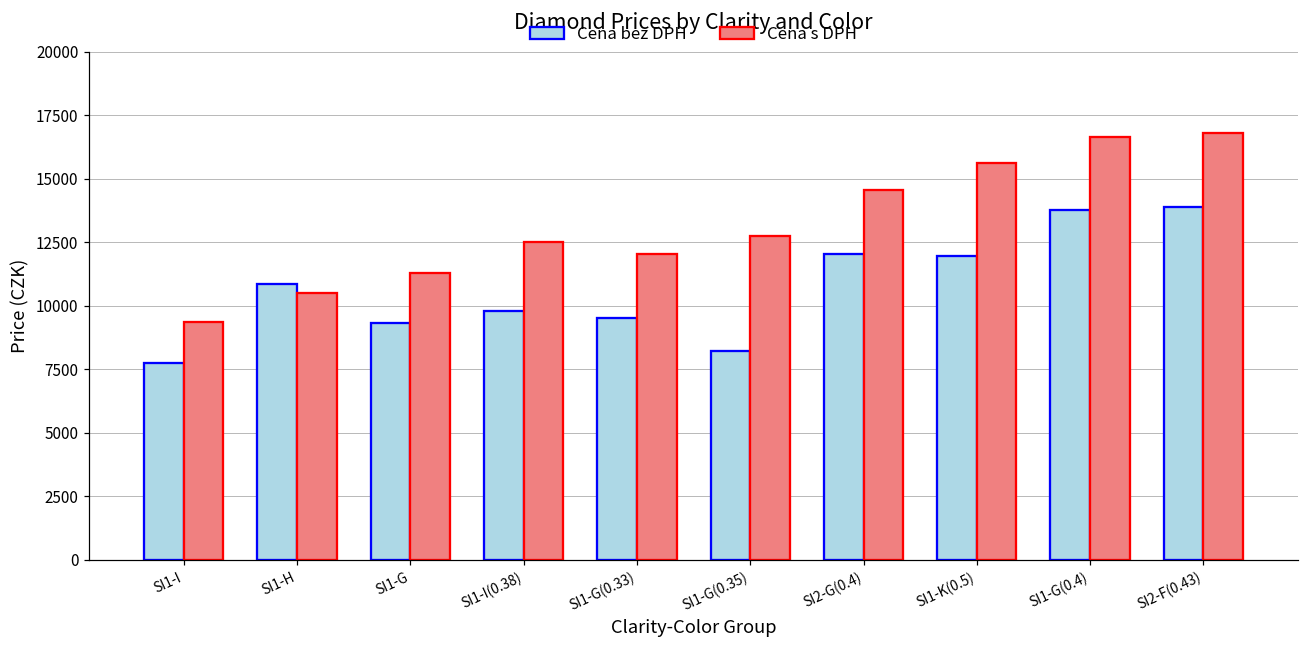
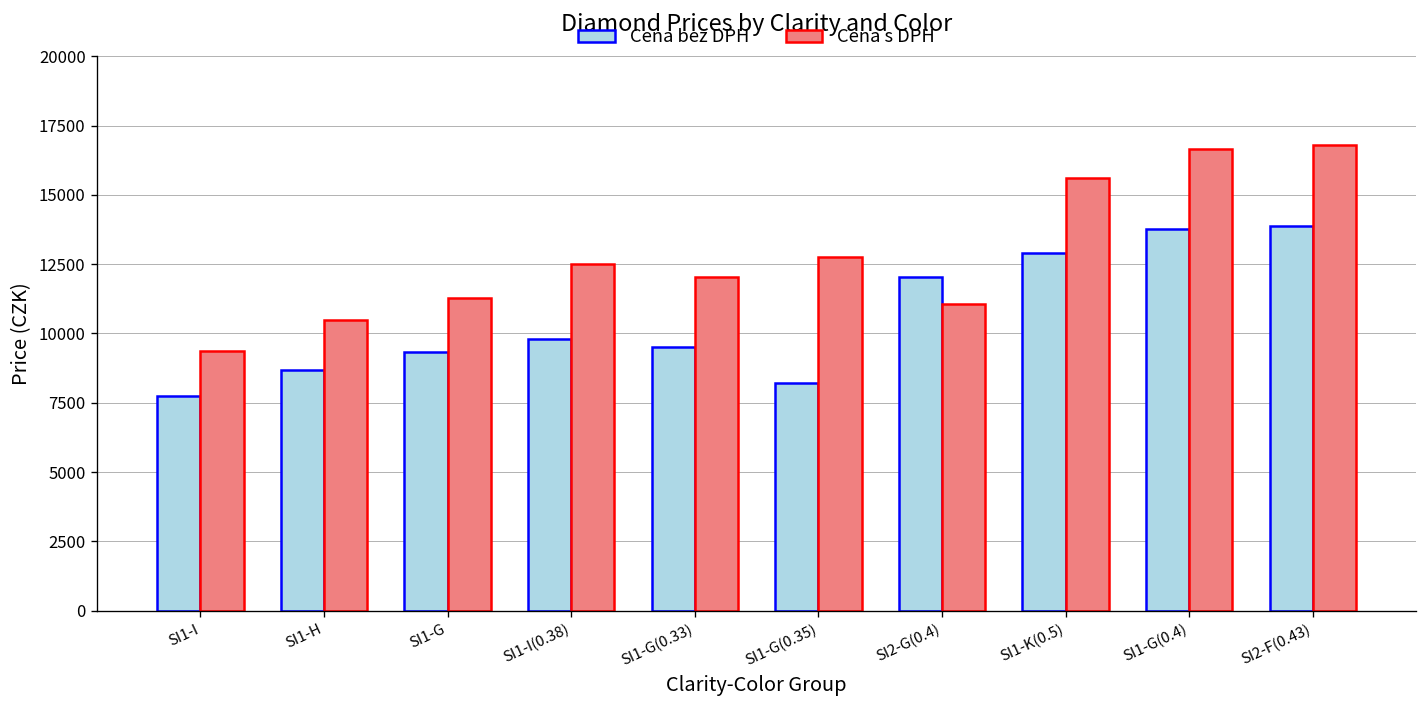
  {
    "Cena bez DPH": {
      "SI1-I": 7700,
-     "SI1-H": 10800,
+     "SI1-H": 8700,
      "SI1-G": 9300,
      "SI1-I(0.38)": 9800,
      "SI1-G(0.33)": 9500,
      "SI1-G(0.35)": 8200,
      "SI2-G(0.4)": 12000,
-     "SI1-K(0.5)": 12000,
+     "SI1-K(0.5)": 12900,
      "SI1-G(0.4)": 13800,
      "SI2-F(0.43)": 13900
    },
    "Cena s DPH": {
      "SI1-I": 9400,
      "SI1-H": 10500,
      "SI1-G": 11300,
      "SI1-I(0.38)": 12500,
      "SI1-G(0.33)": 12000,
      "SI1-G(0.35)": 12700,
-     "SI2-G(0.4)": 14600,
+     "SI2-G(0.4)": 11000,
      "SI1-K(0.5)": 15600,
      "SI1-G(0.4)": 16700,
      "SI2-F(0.43)": 16800
    }
  }
